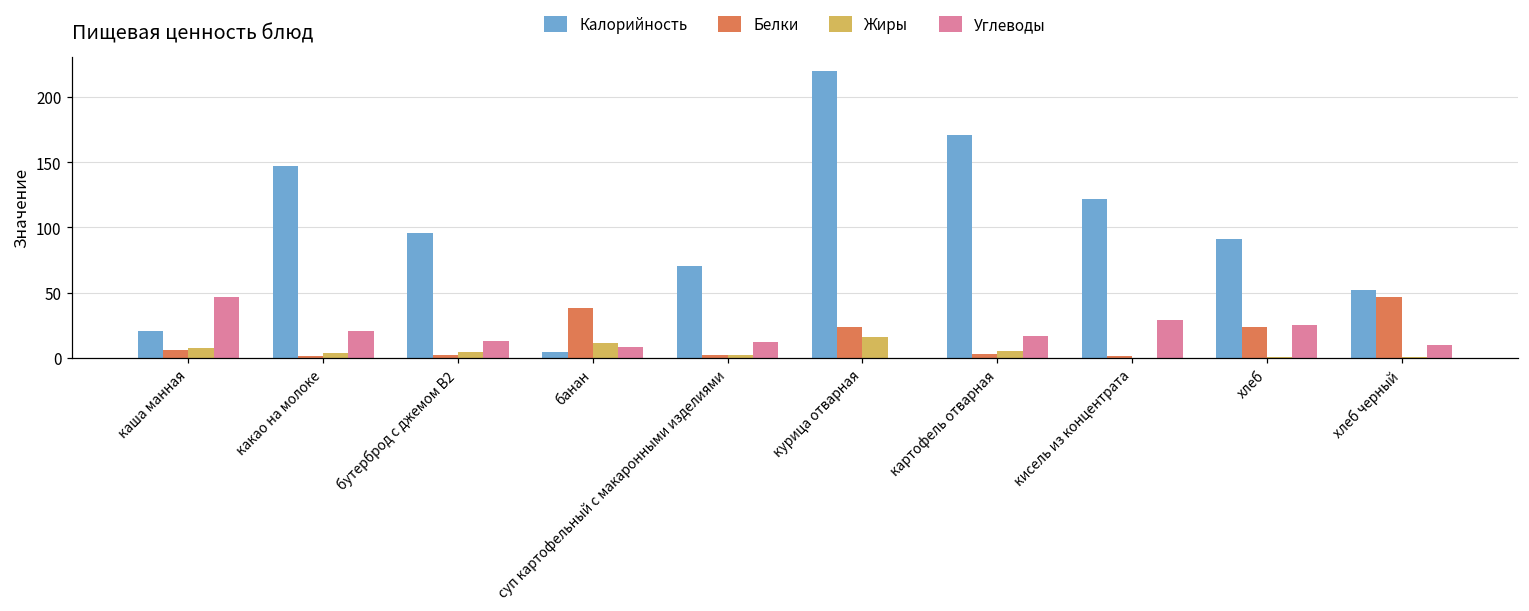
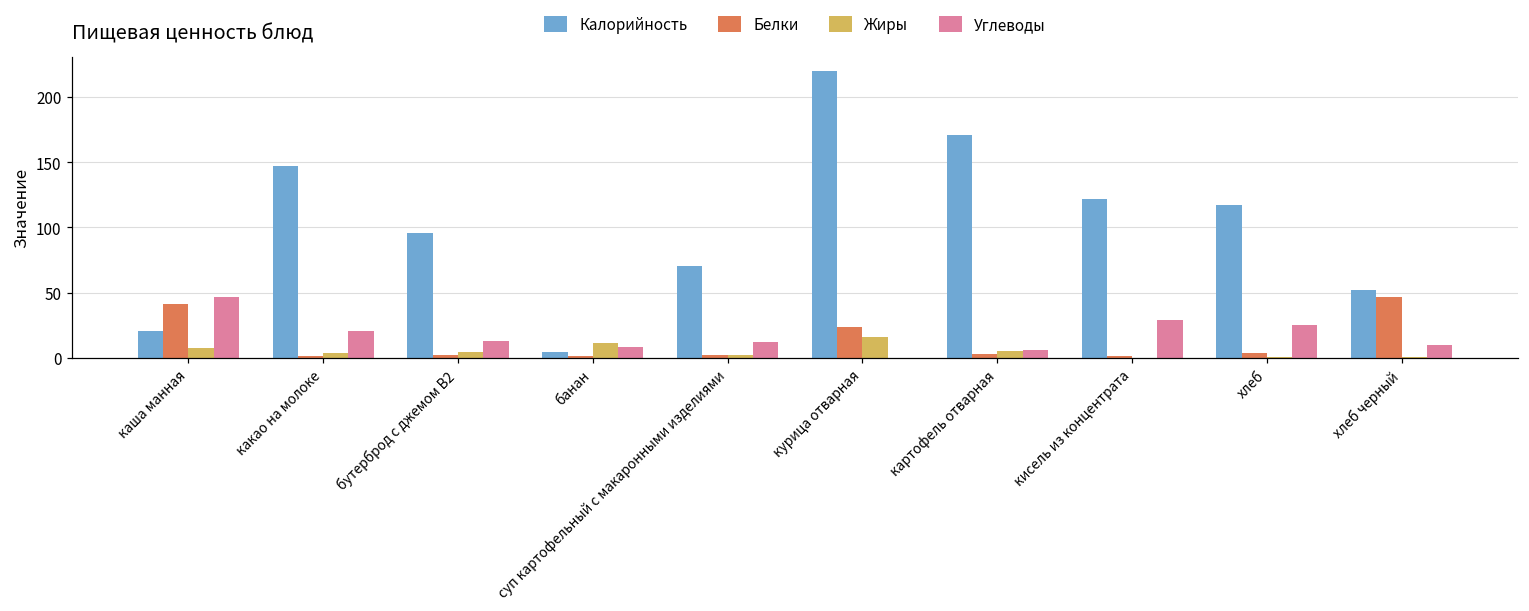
  {
    "Калорийность": {
      "каша манная": 20,
      "какао на молоке": 147,
      "бутерброд с джемом В2": 96,
      "банан": 4,
      "суп картофельный с макаронными изделиями": 70,
      "курица отварная": 220,
      "картофель отварная": 171,
      "кисель из концентрата": 122,
-     "хлеб": 91,
+     "хлеб": 118,
      "хлеб черный": 52
    },
    "Белки": {
-     "каша манная": 6,
-     "банан": 38,
+     "каша манная": 41,
+     "банан": 1,
      "курица отварная": 24,
      "картофель отварная": 3,
-     "хлеб": 24,
+     "хлеб": 4,
      "хлеб черный": 47
    },
    "Жиры": {
      "каша манная": 7,
      "какао на молоке": 4,
      "бутерброд с джемом В2": 4,
      "банан": 12,
      "курица отварная": 16,
      "картофель отварная": 5,
      "кисель из концентрата": 0
    },
    "Углеводы": {
      "каша манная": 47,
      "какао на молоке": 20,
      "бутерброд с джемом В2": 12,
      "банан": 8,
      "суп картофельный с макаронными изделиями": 12,
      "курица отварная": 0,
-     "картофель отварная": 17,
+     "картофель отварная": 6,
      "кисель из концентрата": 29,
      "хлеб": 25,
      "хлеб черный": 10
    }
  }
